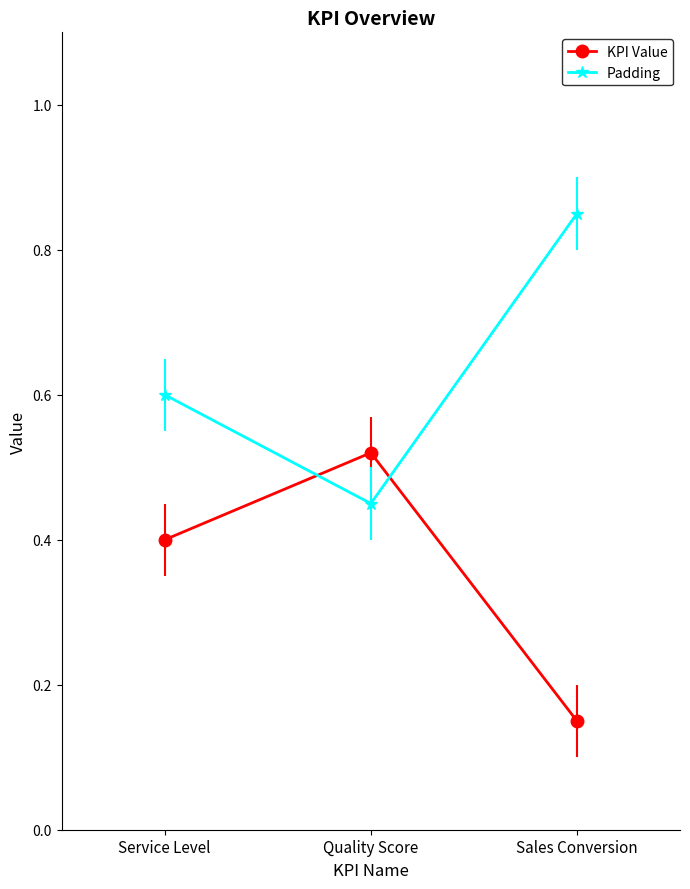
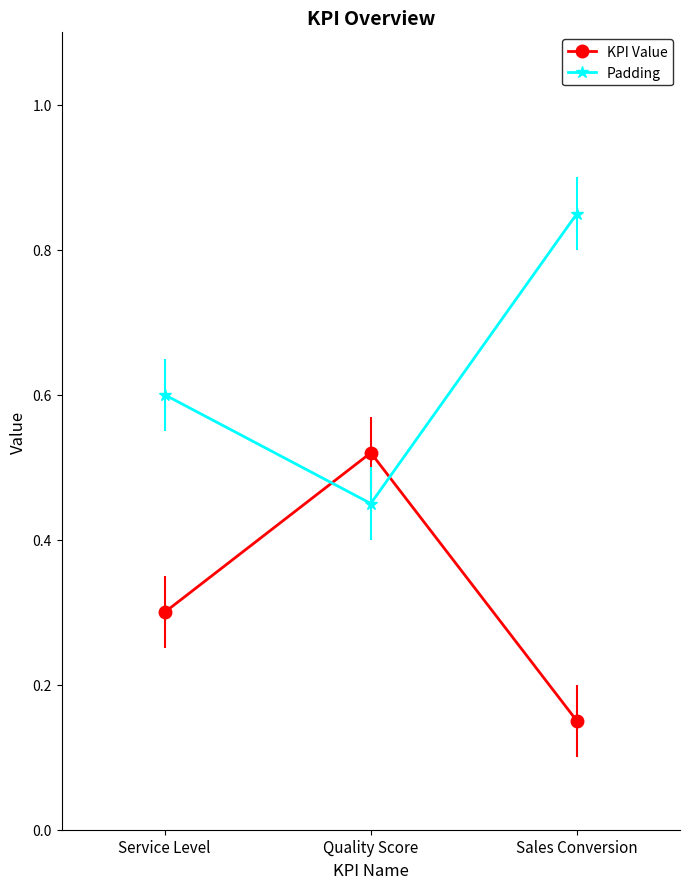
  {
    "KPI Value": {
-     "Service Level": 0.4,
+     "Service Level": 0.3,
      "Quality Score": 0.52,
      "Sales Conversion": 0.15
    },
    "Padding": {
      "Service Level": 0.6,
      "Quality Score": 0.45,
      "Sales Conversion": 0.85
    }
  }
